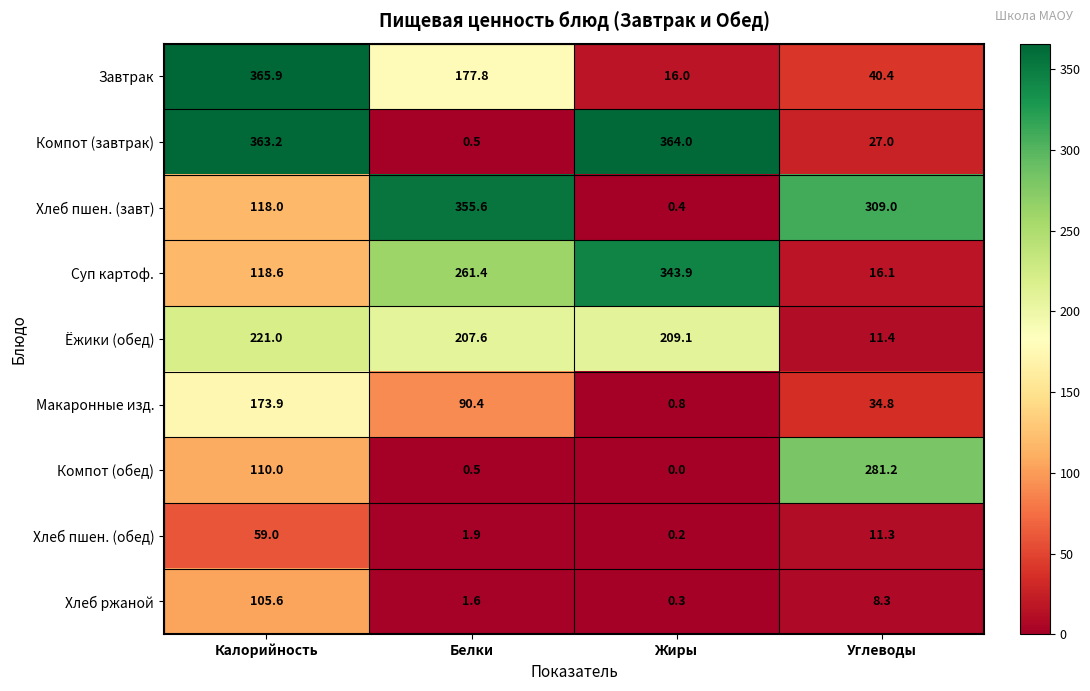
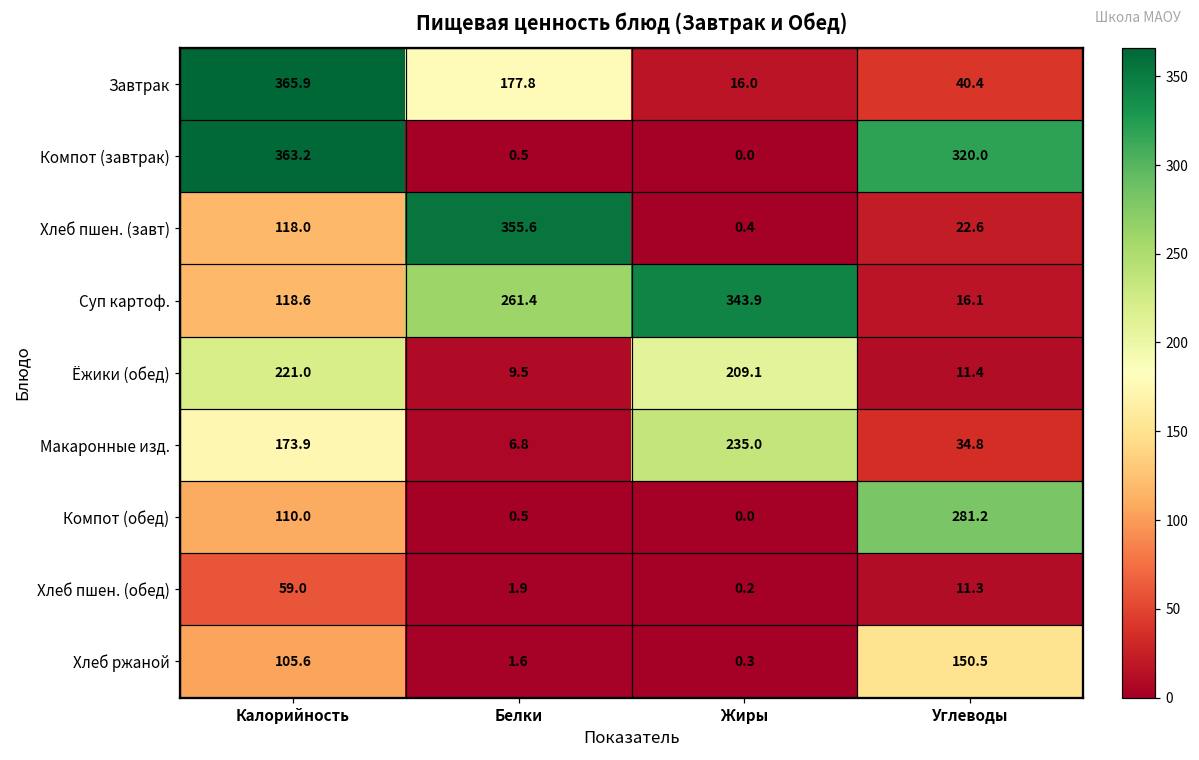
  {
    "Завтрак": {
      "Калорийность": 365.9,
      "Белки": 177.8,
      "Жиры": 16.0,
      "Углеводы": 40.4
    },
    "Компот (завтрак)": {
      "Калорийность": 363.2,
      "Белки": 0.5,
-     "Жиры": 364.0,
-     "Углеводы": 27.0
+     "Жиры": 0.0,
+     "Углеводы": 320.0
    },
    "Хлеб пшен. (завт)": {
      "Калорийность": 118.0,
      "Белки": 355.6,
      "Жиры": 0.4,
-     "Углеводы": 309.0
+     "Углеводы": 22.6
    },
    "Суп картоф.": {
      "Калорийность": 118.6,
      "Белки": 261.4,
      "Жиры": 343.9,
      "Углеводы": 16.1
    },
    "Ёжики (обед)": {
      "Калорийность": 221.0,
-     "Белки": 207.6,
+     "Белки": 9.5,
      "Жиры": 209.1,
      "Углеводы": 11.4
    },
    "Макаронные изд.": {
      "Калорийность": 173.9,
-     "Белки": 90.4,
-     "Жиры": 0.8,
+     "Белки": 6.8,
+     "Жиры": 235.0,
      "Углеводы": 34.8
    },
    "Компот (обед)": {
      "Калорийность": 110.0,
      "Белки": 0.5,
      "Жиры": 0.0,
      "Углеводы": 281.2
    },
    "Хлеб пшен. (обед)": {
      "Калорийность": 59.0,
      "Белки": 1.9,
      "Жиры": 0.2,
      "Углеводы": 11.3
    },
    "Хлеб ржаной": {
      "Калорийность": 105.6,
      "Белки": 1.6,
      "Жиры": 0.3,
-     "Углеводы": 8.3
+     "Углеводы": 150.5
    }
  }
